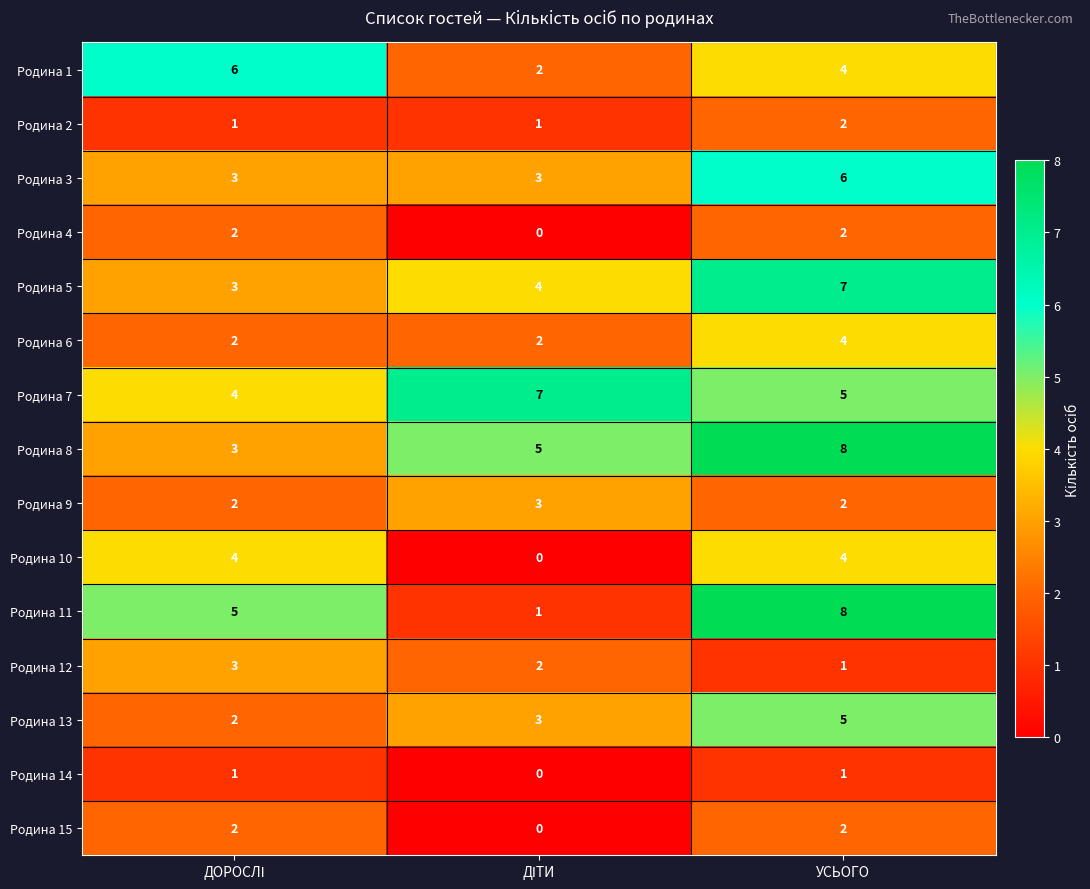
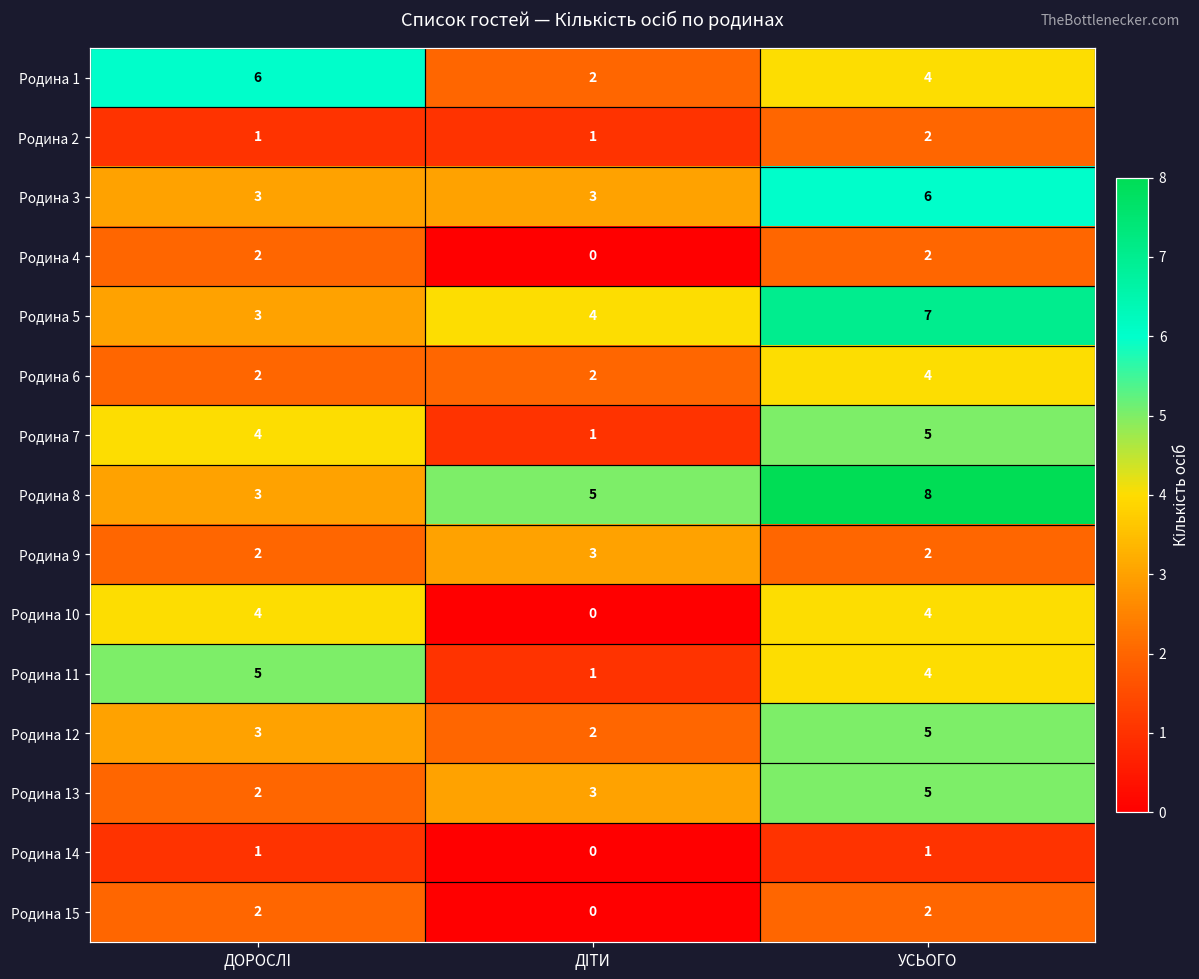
  {
    "Родина 1": {
      "ДОРОСЛІ": 6,
      "ДІТИ": 2,
      "УСЬОГО": 4
    },
    "Родина 2": {
      "ДОРОСЛІ": 1,
      "ДІТИ": 1,
      "УСЬОГО": 2
    },
    "Родина 3": {
      "ДОРОСЛІ": 3,
      "ДІТИ": 3,
      "УСЬОГО": 6
    },
    "Родина 4": {
      "ДОРОСЛІ": 2,
      "ДІТИ": 0,
      "УСЬОГО": 2
    },
    "Родина 5": {
      "ДОРОСЛІ": 3,
      "ДІТИ": 4,
      "УСЬОГО": 7
    },
    "Родина 6": {
      "ДОРОСЛІ": 2,
      "ДІТИ": 2,
      "УСЬОГО": 4
    },
    "Родина 7": {
      "ДОРОСЛІ": 4,
-     "ДІТИ": 7,
+     "ДІТИ": 1,
      "УСЬОГО": 5
    },
    "Родина 8": {
      "ДОРОСЛІ": 3,
      "ДІТИ": 5,
      "УСЬОГО": 8
    },
    "Родина 9": {
      "ДОРОСЛІ": 2,
      "ДІТИ": 3,
      "УСЬОГО": 2
    },
    "Родина 10": {
      "ДОРОСЛІ": 4,
      "ДІТИ": 0,
      "УСЬОГО": 4
    },
    "Родина 11": {
      "ДОРОСЛІ": 5,
      "ДІТИ": 1,
-     "УСЬОГО": 8
+     "УСЬОГО": 4
    },
    "Родина 12": {
      "ДОРОСЛІ": 3,
      "ДІТИ": 2,
-     "УСЬОГО": 1
+     "УСЬОГО": 5
    },
    "Родина 13": {
      "ДОРОСЛІ": 2,
      "ДІТИ": 3,
      "УСЬОГО": 5
    },
    "Родина 14": {
      "ДОРОСЛІ": 1,
      "ДІТИ": 0,
      "УСЬОГО": 1
    },
    "Родина 15": {
      "ДОРОСЛІ": 2,
      "ДІТИ": 0,
      "УСЬОГО": 2
    }
  }
